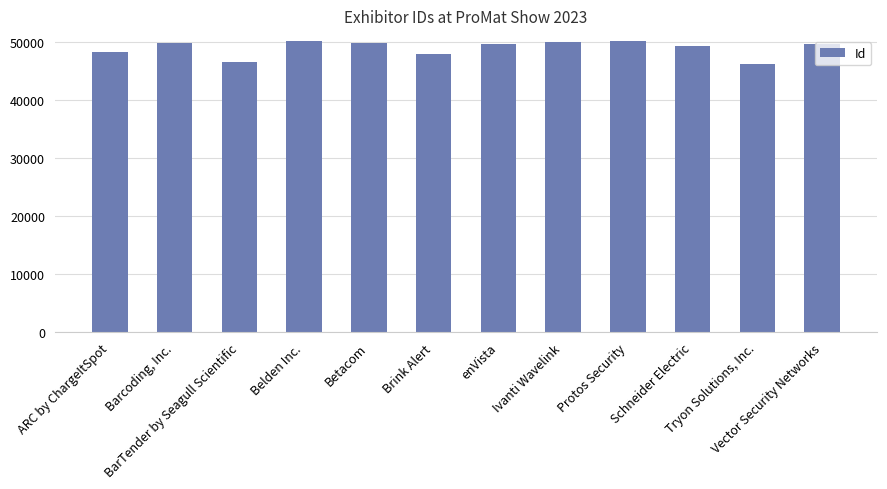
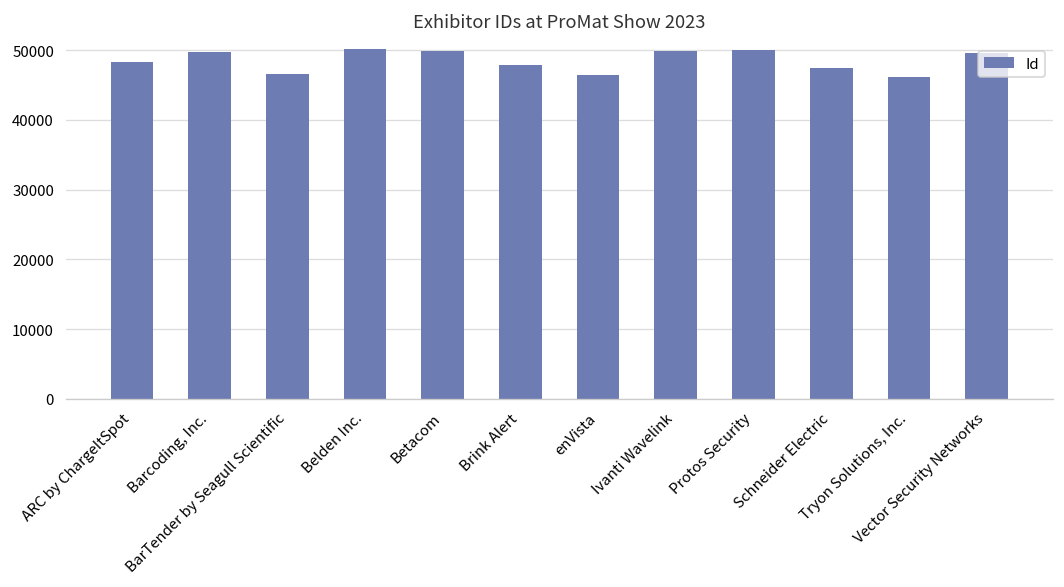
  {
    "ARC by ChargeItSpot": 48000,
    "Barcoding, Inc.": 50000,
    "BarTender by Seagull Scientific": 47000,
    "Belden Inc.": 50000,
    "Betacom": 50000,
    "Brink Alert": 48000,
-   "enVista": 50000,
+   "enVista": 46000,
    "Ivanti Wavelink": 50000,
    "Protos Security": 50000,
-   "Schneider Electric": 49000,
+   "Schneider Electric": 47000,
    "Tryon Solutions, Inc.": 46000
  }
